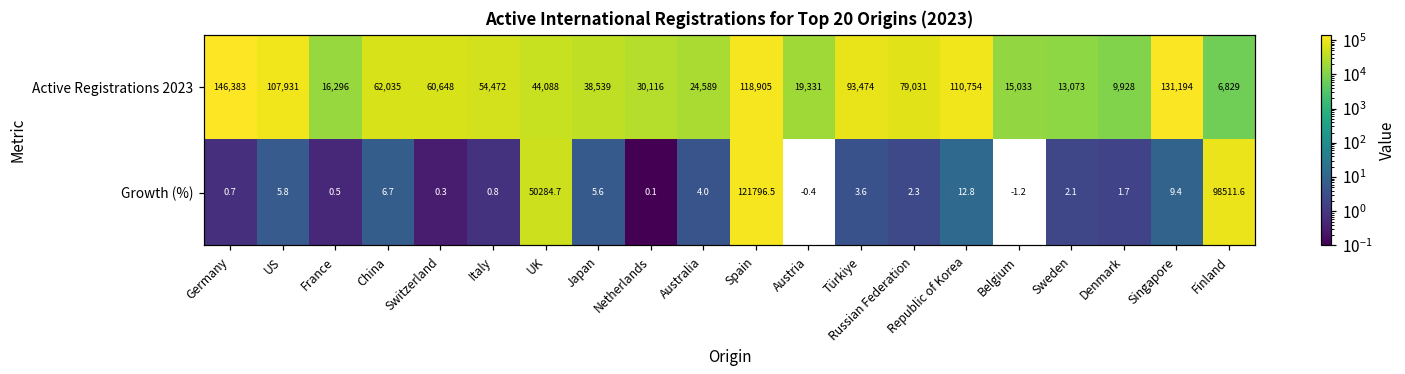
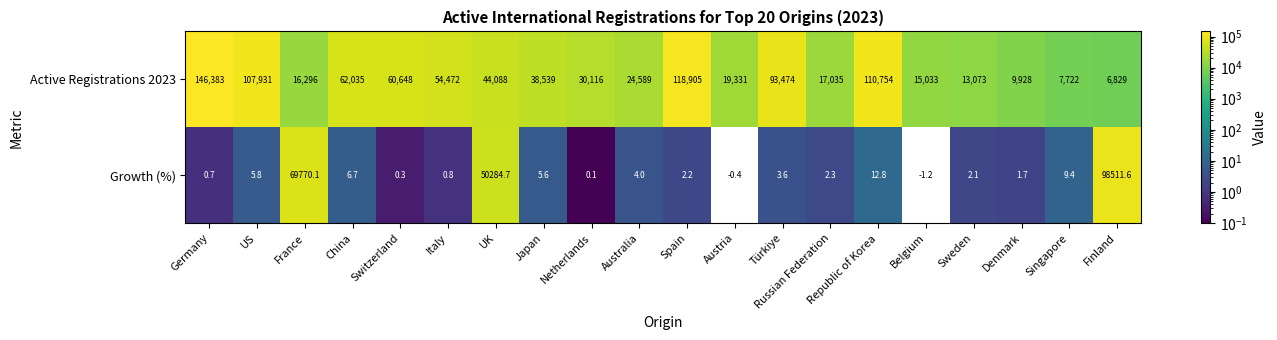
  {
    "Active Registrations 2023": {
      "Germany": "146,383",
      "US": "107,931",
      "France": "16,296",
      "China": "62,035",
      "Switzerland": "60,648",
      "Italy": "54,472",
      "UK": "44,088",
      "Japan": "38,539",
      "Netherlands": "30,116",
      "Australia": "24,589",
      "Spain": "118,905",
      "Austria": "19,331",
      "Türkiye": "93,474",
-     "Russian Federation": "79,031",
+     "Russian Federation": "17,035",
      "Republic of Korea": "110,754",
      "Belgium": "15,033",
      "Sweden": "13,073",
      "Denmark": "9,928",
-     "Singapore": "131,194",
+     "Singapore": "7,722",
      "Finland": "6,829"
    },
    "Growth (%)": {
      "Germany": "0.7",
      "US": "5.8",
-     "France": "0.5",
+     "France": "69770.1",
      "China": "6.7",
      "Switzerland": "0.3",
      "Italy": "0.8",
      "UK": "50284.7",
      "Japan": "5.6",
      "Netherlands": "0.1",
      "Australia": "4.0",
-     "Spain": "121796.5",
+     "Spain": "2.2",
      "Austria": "-0.4",
      "Türkiye": "3.6",
      "Russian Federation": "2.3",
      "Republic of Korea": "12.8",
      "Belgium": "-1.2",
      "Sweden": "2.1",
      "Denmark": "1.7",
      "Singapore": "9.4",
      "Finland": "98511.6"
    }
  }
